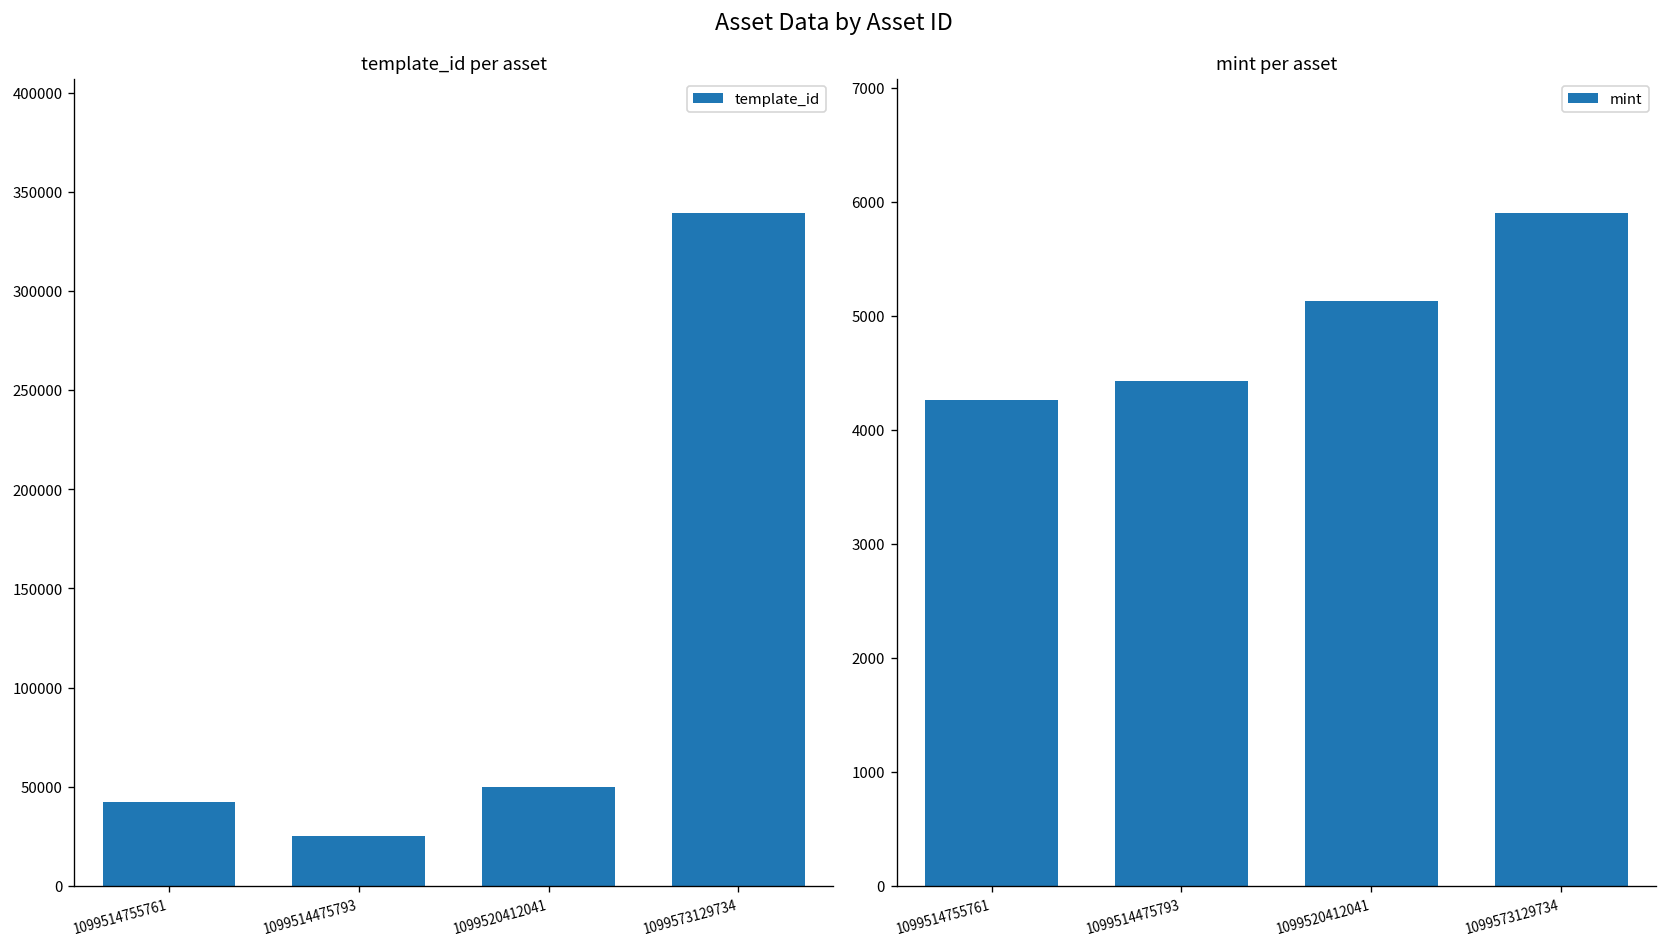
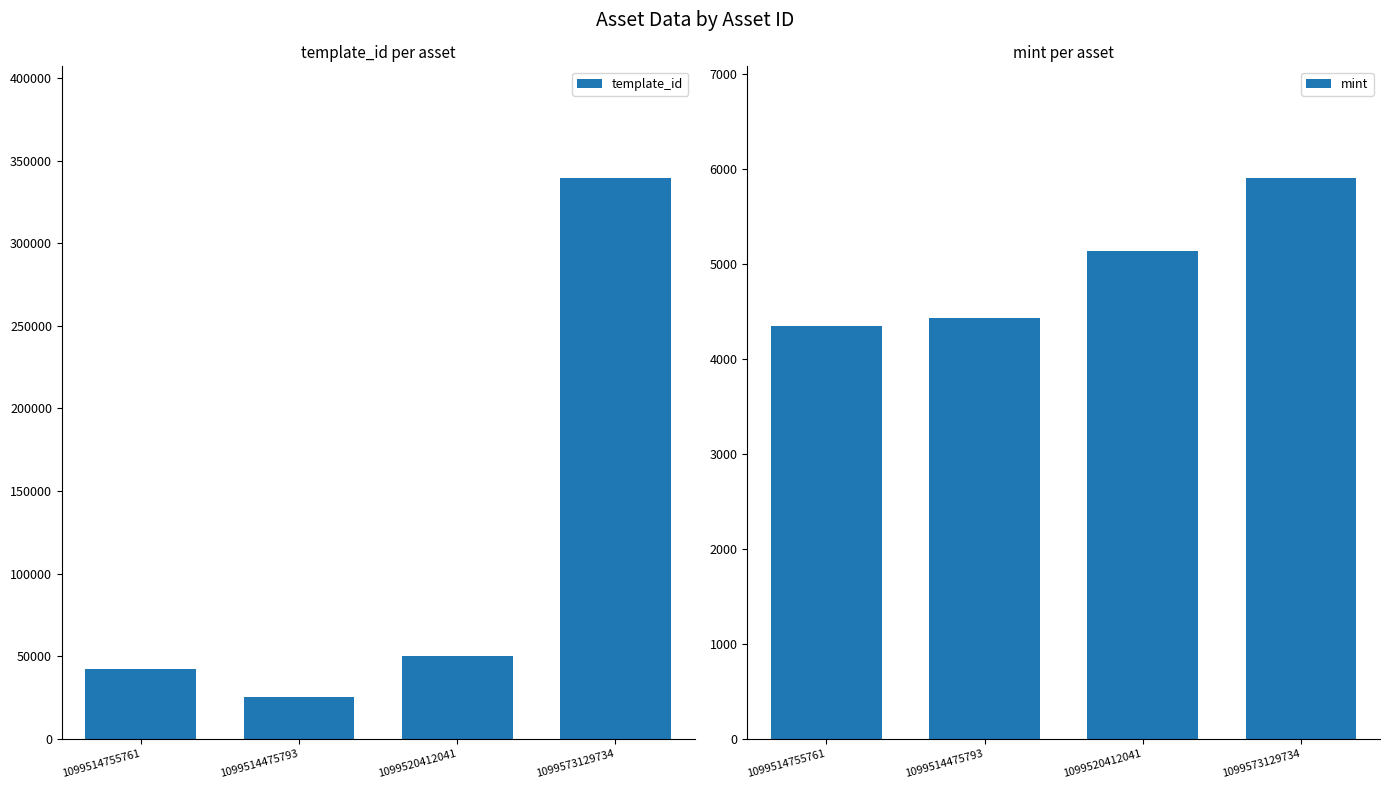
  {
    "template_id per asset": {
      "1099514755761": 42000,
      "1099514475793": 25000,
      "1099520412041": 50000,
      "1099573129734": 339000
    },
    "mint per asset": {
-     "1099514755761": 4260,
+     "1099514755761": 4340,
      "1099514475793": 4400,
      "1099520412041": 5100,
      "1099573129734": 5900
    }
  }
